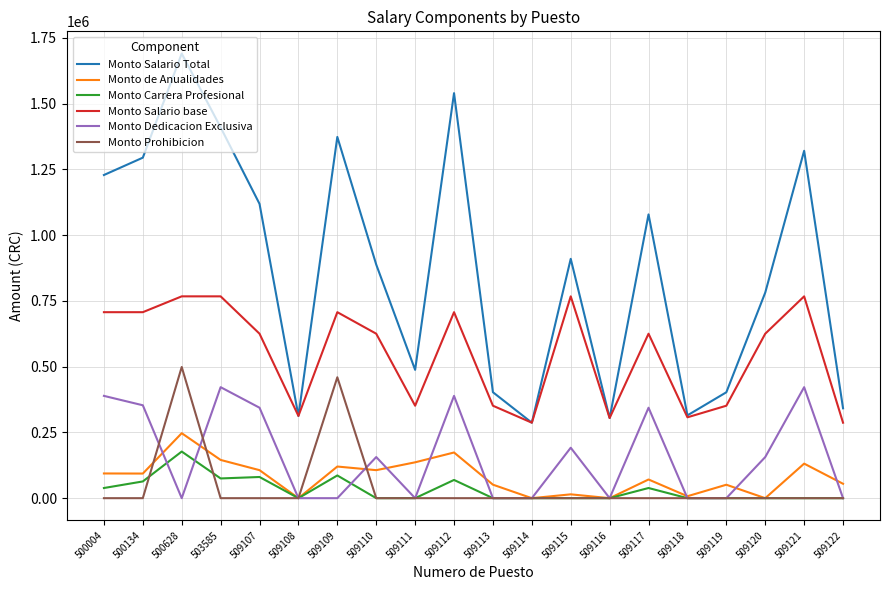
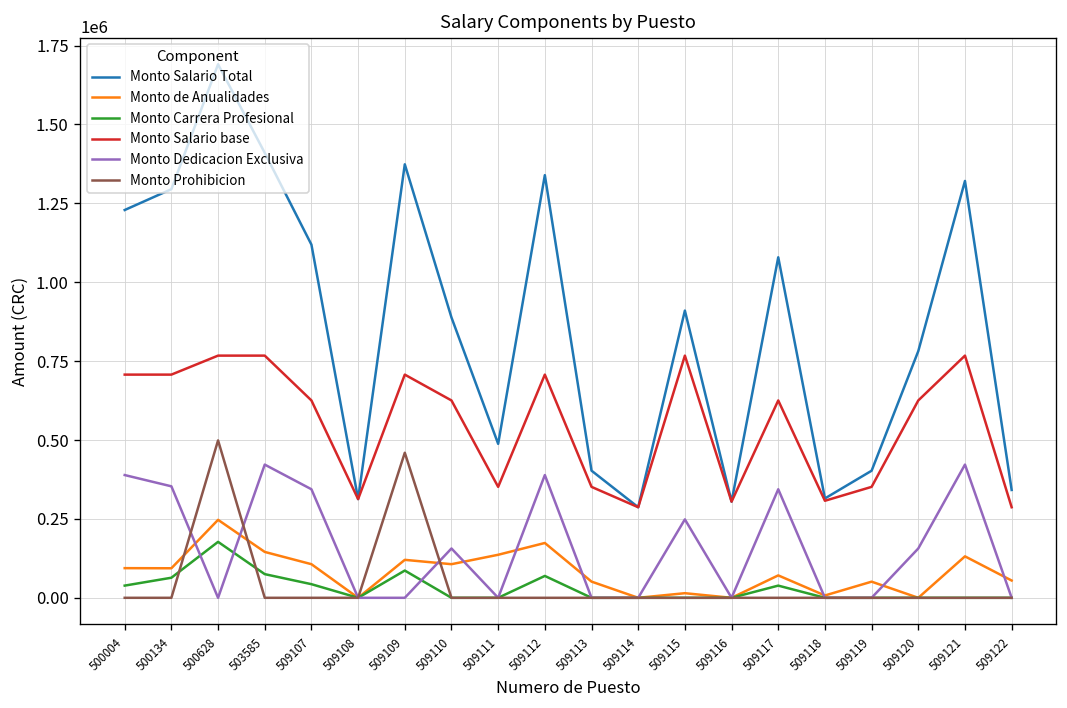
  {
    "Monto Salario Total": {
      "500004": 1230000,
      "500134": 1290000,
      "509107": 1120000,
      "509109": 1370000,
      "509110": 890000,
      "509111": 490000,
-     "509112": 1540000,
+     "509112": 1340000,
      "509113": 400000,
      "509115": 910000,
      "509117": 1080000,
      "509119": 400000,
      "509120": 780000,
      "509121": 1320000,
      "509122": 340000
    },
    "Monto de Anualidades": {
      "500004": 90000,
      "500134": 90000,
      "500628": 250000,
      "503585": 150000,
      "509107": 110000,
      "509109": 120000,
      "509110": 110000,
      "509111": 140000,
      "509112": 170000,
      "509113": 50000,
      "509115": 10000,
      "509117": 70000,
      "509119": 50000,
      "509121": 130000,
      "509122": 50000
    },
    "Monto Carrera Profesional": {
      "500004": 40000,
      "500134": 60000,
      "500628": 180000,
      "503585": 80000,
-     "509107": 80000,
+     "509107": 40000,
      "509109": 90000,
      "509112": 70000,
      "509117": 40000
    },
    "Monto Salario base": {
      "500004": 710000,
      "500134": 710000,
      "500628": 770000,
      "503585": 770000,
      "509107": 630000,
      "509109": 710000,
      "509110": 630000,
      "509111": 350000,
      "509112": 710000,
      "509113": 350000,
      "509115": 770000,
      "509117": 630000,
      "509119": 350000,
      "509120": 630000,
      "509121": 770000,
      "509122": 290000
    },
    "Monto Dedicacion Exclusiva": {
      "500004": 390000,
      "500134": 350000,
      "500628": 0,
      "503585": 420000,
      "509107": 340000,
      "509109": 0,
      "509110": 160000,
      "509112": 390000,
-     "509115": 190000,
+     "509115": 250000,
      "509117": 340000,
      "509120": 160000,
      "509121": 420000
    },
    "Monto Prohibicion": {
      "500004": 0,
      "500134": 0,
      "500628": 500000,
      "503585": 0,
      "509107": 0,
      "509109": 460000,
      "509112": 0,
      "509117": 0
    }
  }
